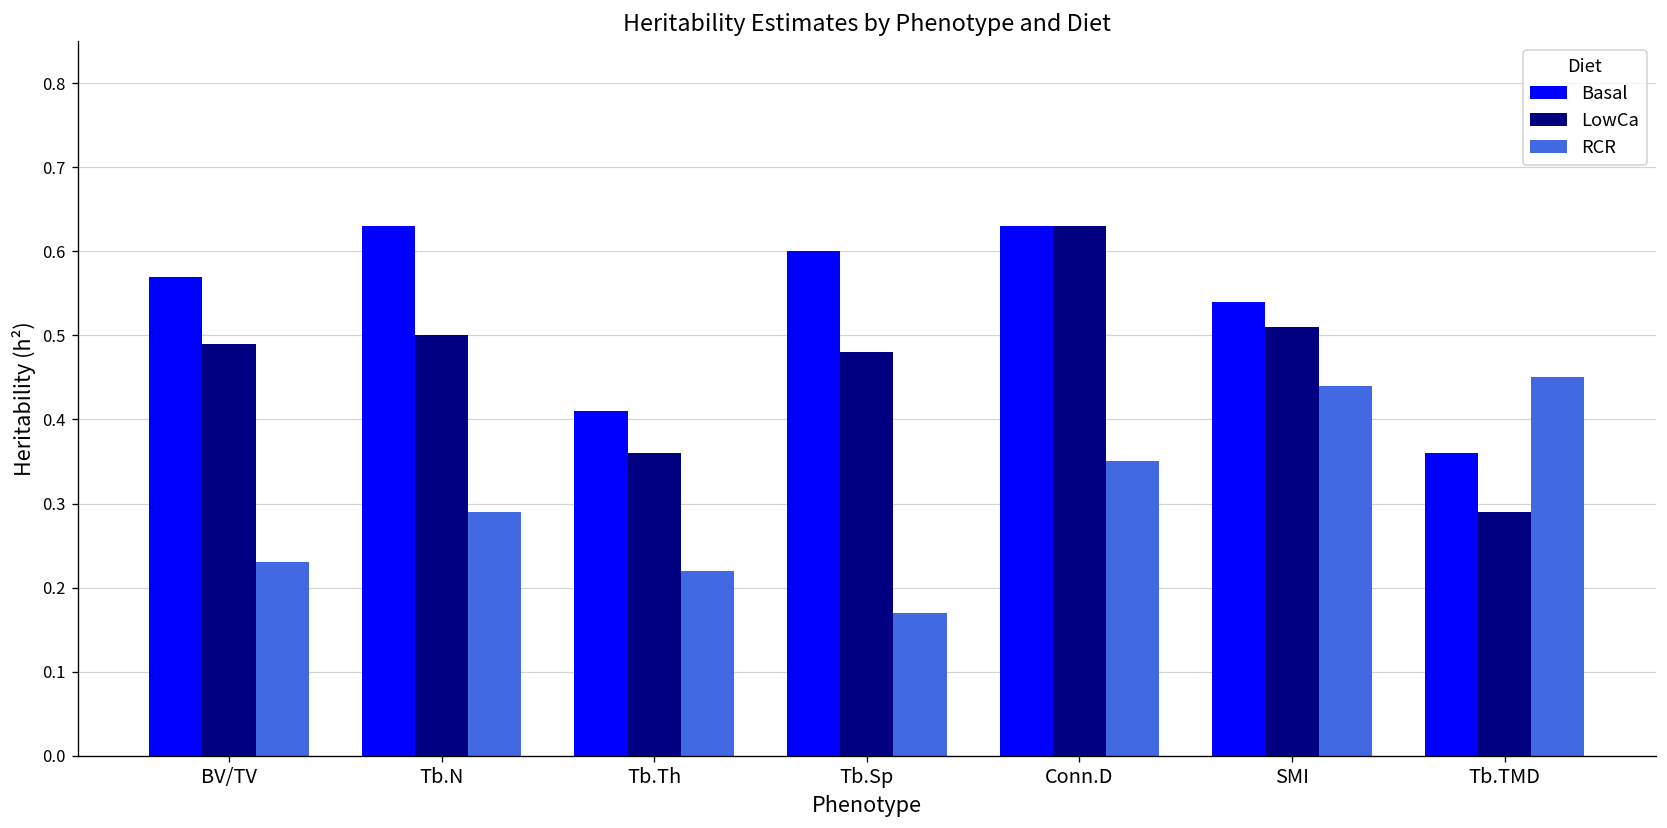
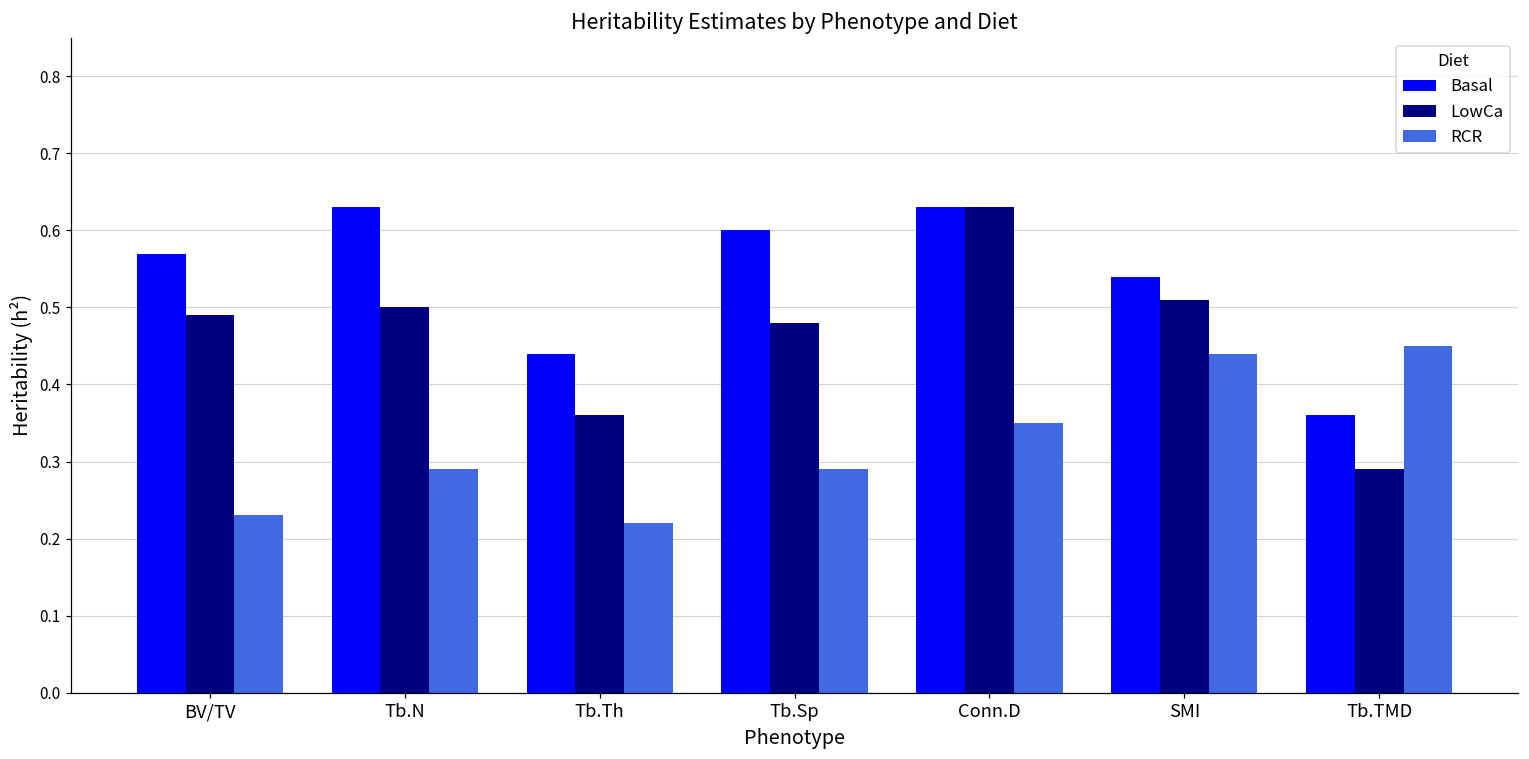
  {
    "Basal": {
      "BV/TV": 0.57,
      "Tb.N": 0.63,
-     "Tb.Th": 0.41,
+     "Tb.Th": 0.44,
      "Tb.Sp": 0.60,
      "Conn.D": 0.63,
      "SMI": 0.54,
      "Tb.TMD": 0.36
    },
    "LowCa": {
      "BV/TV": 0.49,
      "Tb.N": 0.50,
      "Tb.Th": 0.36,
      "Tb.Sp": 0.48,
      "Conn.D": 0.63,
      "SMI": 0.51,
      "Tb.TMD": 0.29
    },
    "RCR": {
      "BV/TV": 0.23,
      "Tb.N": 0.29,
      "Tb.Th": 0.22,
-     "Tb.Sp": 0.17,
+     "Tb.Sp": 0.29,
      "Conn.D": 0.35,
      "SMI": 0.44,
      "Tb.TMD": 0.45
    }
  }
